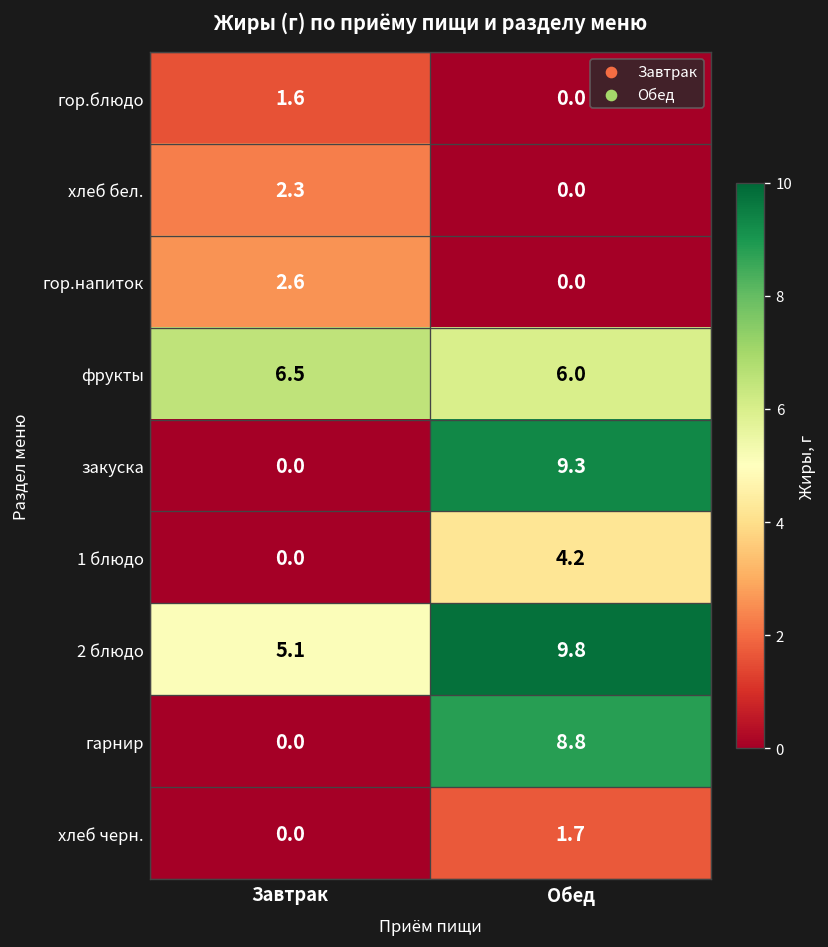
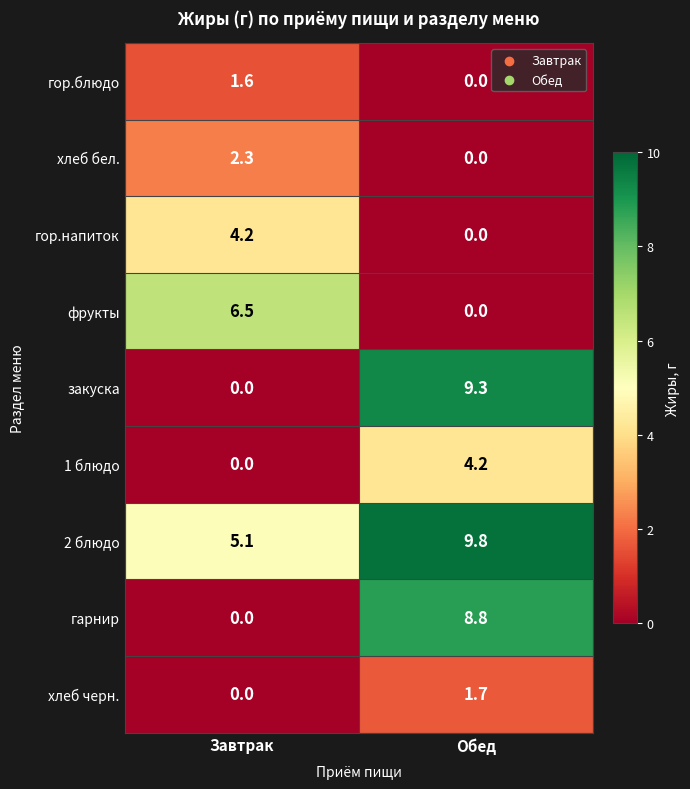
  {
    "гор.блюдо": {
      "Завтрак": 1.6,
      "Обед": 0.0
    },
    "хлеб бел.": {
      "Завтрак": 2.3,
      "Обед": 0.0
    },
    "гор.напиток": {
-     "Завтрак": 2.6,
+     "Завтрак": 4.2,
      "Обед": 0.0
    },
    "фрукты": {
      "Завтрак": 6.5,
-     "Обед": 6.0
+     "Обед": 0.0
    },
    "закуска": {
      "Завтрак": 0.0,
      "Обед": 9.3
    },
    "1 блюдо": {
      "Завтрак": 0.0,
      "Обед": 4.2
    },
    "2 блюдо": {
      "Завтрак": 5.1,
      "Обед": 9.8
    },
    "гарнир": {
      "Завтрак": 0.0,
      "Обед": 8.8
    },
    "хлеб черн.": {
      "Завтрак": 0.0,
      "Обед": 1.7
    }
  }
